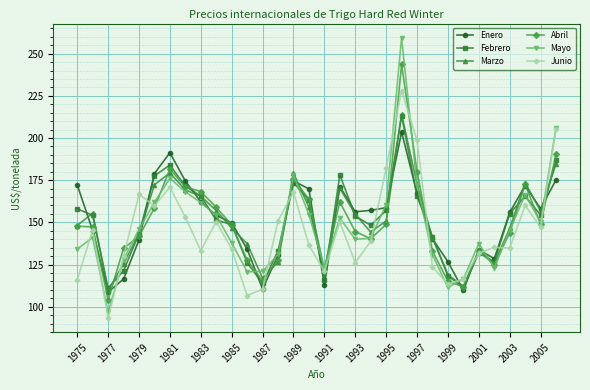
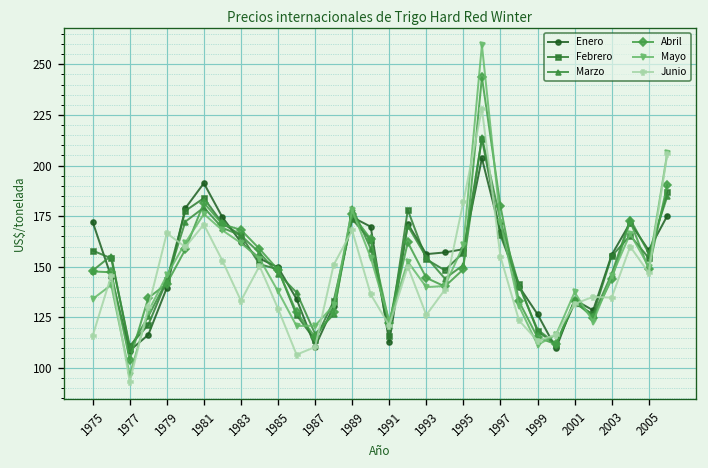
  {
    "Junio": {
      "1975": 116,
      "1977": 93,
      "1979": 167,
      "1981": 171,
      "1983": 133,
-     "1985": 134,
+     "1985": 129,
      "1989": 168,
      "1993": 126,
      "1995": 182,
-     "1997": 199,
+     "1997": 155,
      "1999": 113,
      "2003": 135,
      "2005": 147
    }
  }
